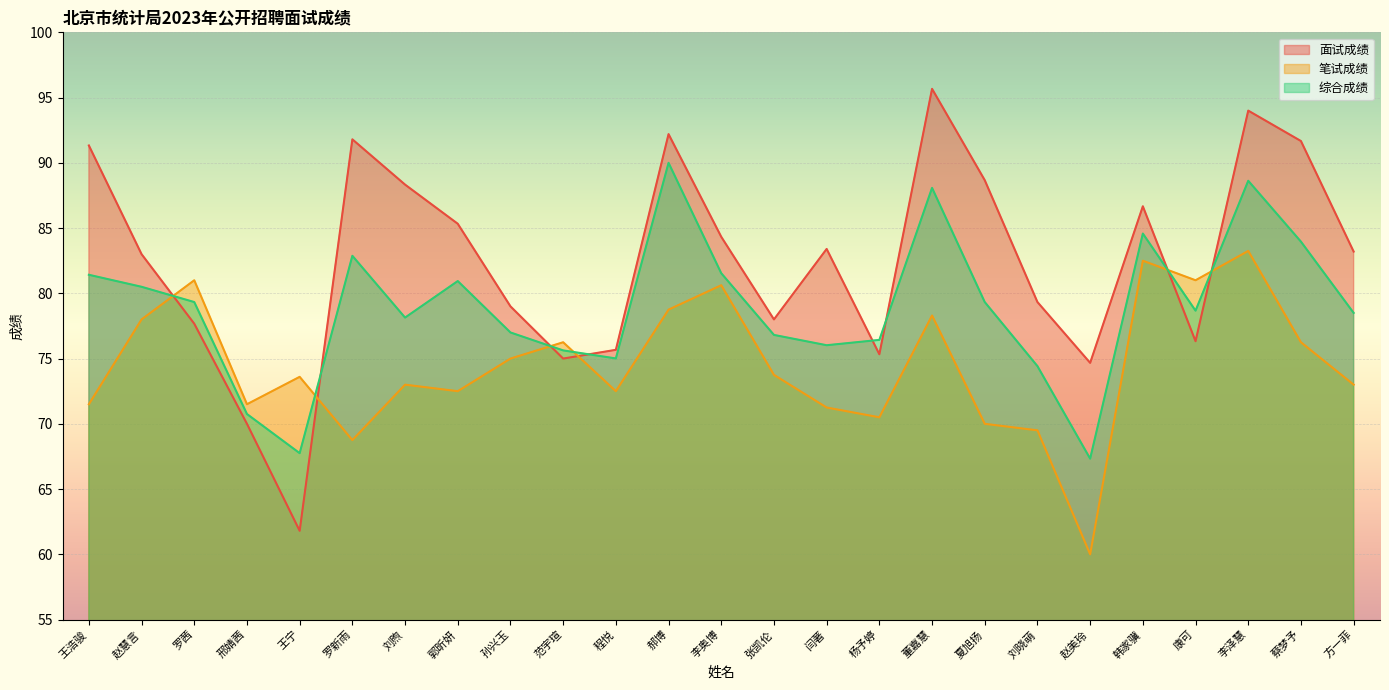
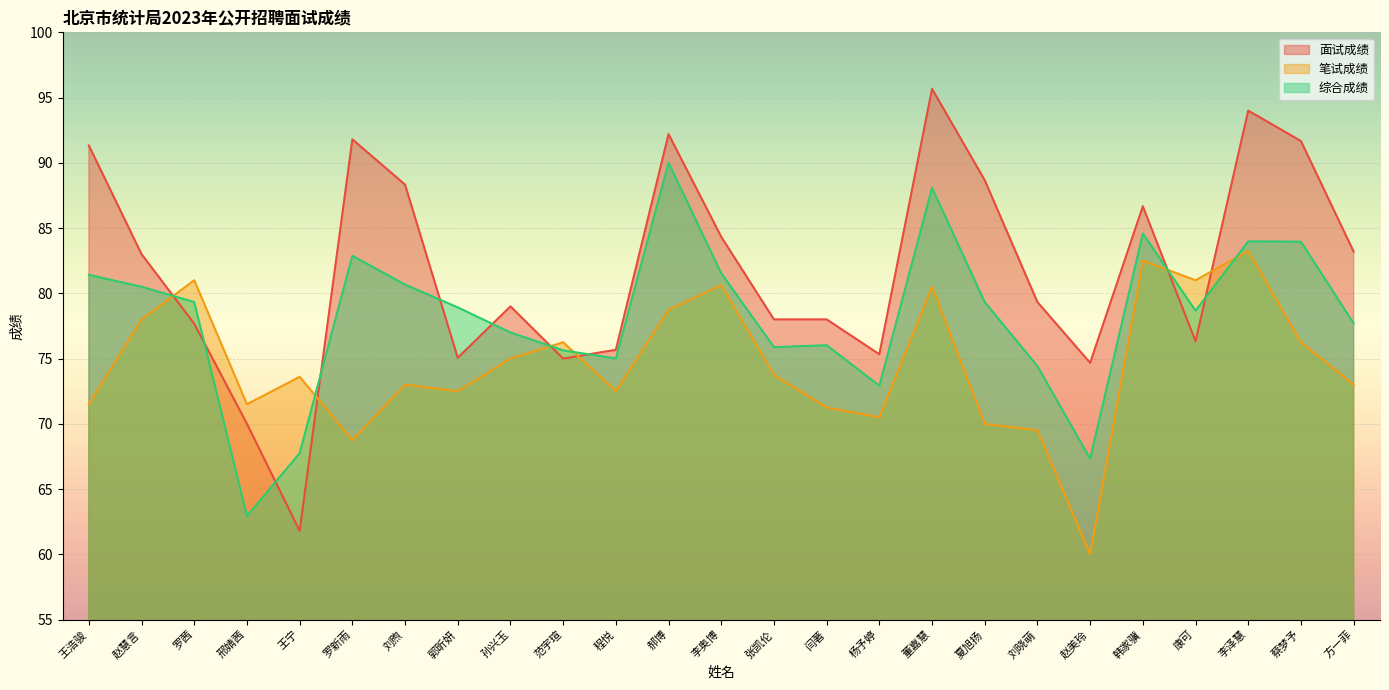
  {
    "面试成绩": {
      "王浩骏": 91.3,
      "赵慧言": 83.0,
      "罗茜": 77.7,
      "邢婧茜": 70.0,
      "王宁": 61.8,
      "罗新雨": 91.8,
      "刘煦": 88.3,
-     "郭昕妍": 85.3,
+     "郭昕妍": 75.1,
      "孙兴玉": 79.0,
      "范宇瑄": 75.0,
      "程悦": 75.7,
      "郝博": 92.2,
      "李奥博": 84.3,
      "张凯伦": 78.0,
-     "闫著": 83.4,
+     "闫著": 78.0,
      "杨予婷": 75.3,
      "董嘉慧": 95.7,
      "夏旭扬": 88.7,
      "刘晓萌": 79.3,
      "赵美玲": 74.7,
      "韩家骥": 86.7,
      "康可": 76.3,
      "李泽慧": 94.0,
      "蔡梦予": 91.7,
      "方一菲": 83.2
    },
    "笔试成绩": {
      "王浩骏": 71.5,
      "赵慧言": 78.0,
      "罗茜": 81.0,
      "邢婧茜": 71.5,
      "王宁": 73.6,
      "罗新雨": 68.8,
      "刘煦": 73.0,
      "郭昕妍": 72.5,
      "孙兴玉": 75.0,
      "范宇瑄": 76.3,
      "程悦": 72.5,
      "郝博": 78.8,
      "李奥博": 80.6,
      "张凯伦": 73.8,
      "闫著": 71.3,
      "杨予婷": 70.5,
-     "董嘉慧": 78.3,
+     "董嘉慧": 80.5,
      "夏旭扬": 70.0,
      "刘晓萌": 69.5,
      "赵美玲": 60.0,
      "韩家骥": 82.5,
      "康可": 81.0,
      "李泽慧": 83.3,
      "蔡梦予": 76.3,
      "方一菲": 73.0
    },
    "综合成绩": {
      "王浩骏": 81.4,
      "赵慧言": 80.5,
      "罗茜": 79.3,
-     "邢婧茜": 70.8,
+     "邢婧茜": 62.9,
      "王宁": 67.8,
      "罗新雨": 82.9,
-     "刘煦": 78.1,
-     "郭昕妍": 80.9,
+     "刘煦": 80.7,
+     "郭昕妍": 78.9,
      "孙兴玉": 77.0,
      "范宇瑄": 75.6,
      "程悦": 75.0,
      "郝博": 90.0,
      "李奥博": 81.5,
-     "张凯伦": 76.8,
+     "张凯伦": 75.9,
      "闫著": 76.0,
-     "杨予婷": 76.4,
+     "杨予婷": 72.9,
      "董嘉慧": 88.1,
      "夏旭扬": 79.3,
      "刘晓萌": 74.4,
      "赵美玲": 67.3,
      "韩家骥": 84.6,
      "康可": 78.7,
-     "李泽慧": 88.6,
+     "李泽慧": 84.0,
      "蔡梦予": 84.0,
-     "方一菲": 78.5
+     "方一菲": 77.7
    }
  }
